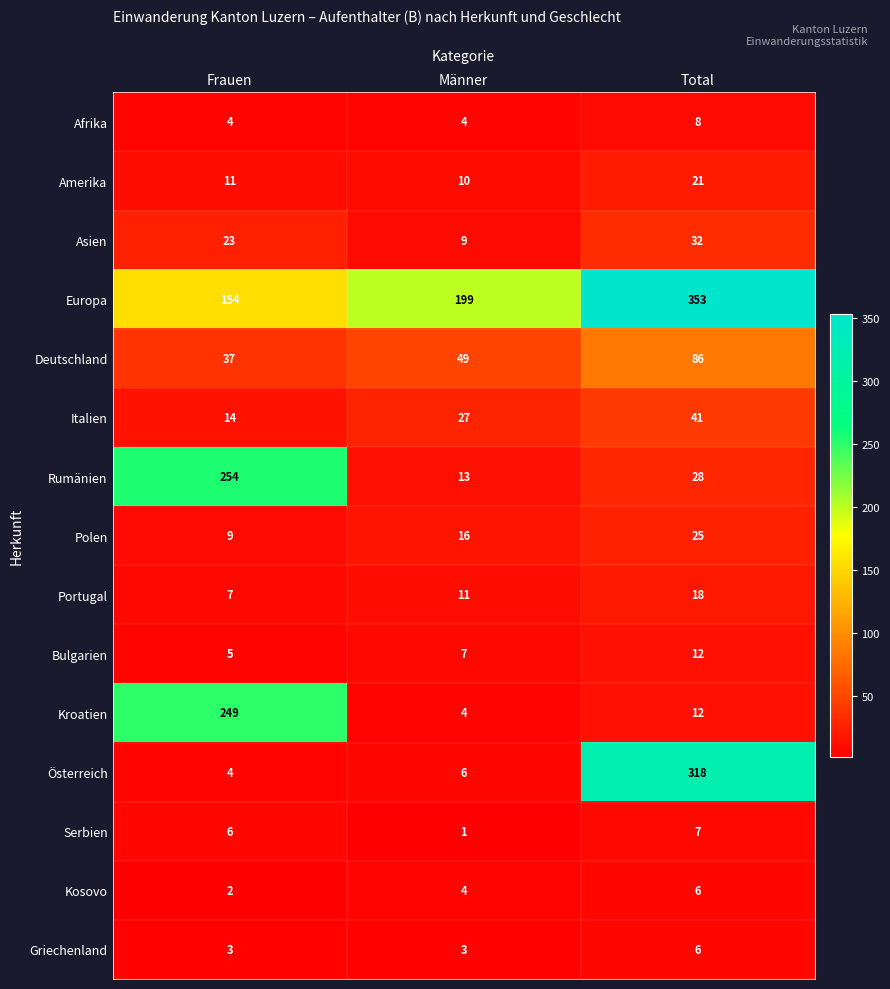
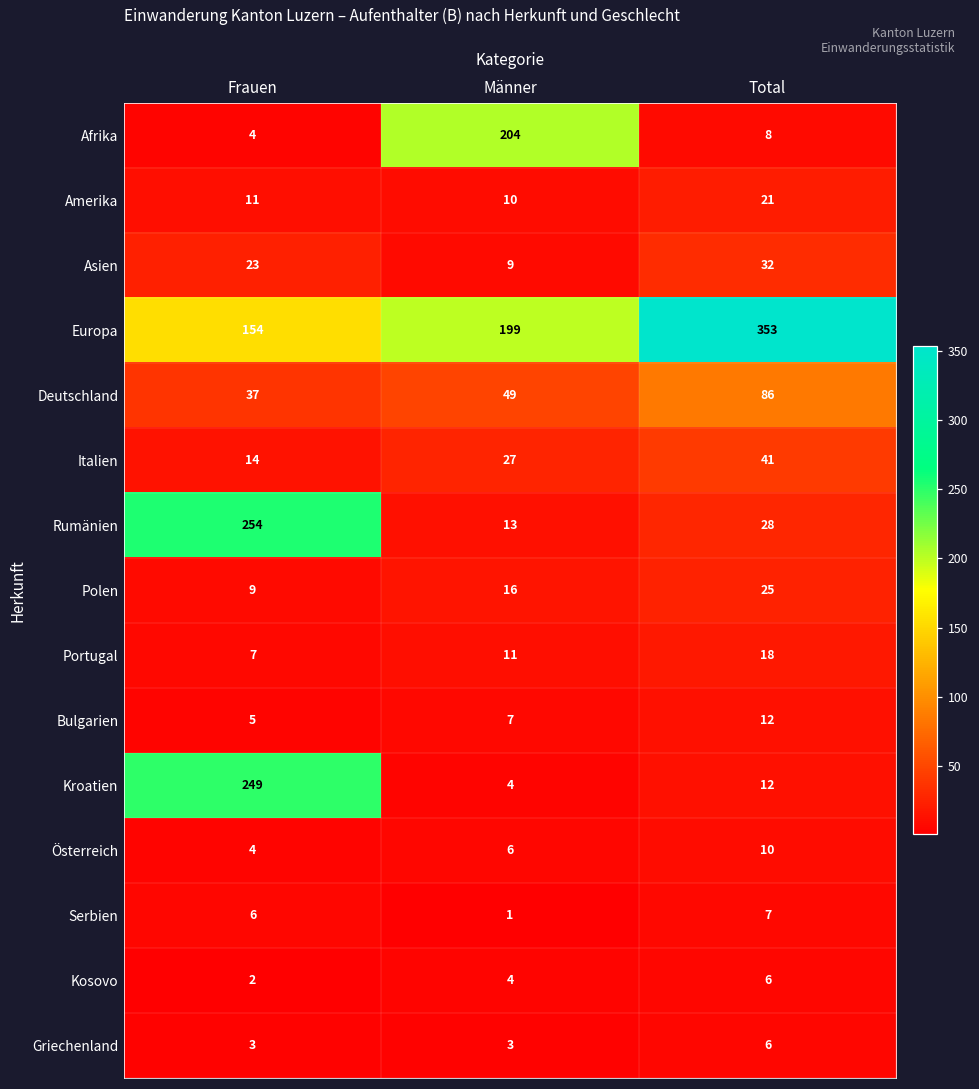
  {
    "Afrika": {
      "Frauen": 4,
-     "Männer": 4,
+     "Männer": 204,
      "Total": 8
    },
    "Amerika": {
      "Frauen": 11,
      "Männer": 10,
      "Total": 21
    },
    "Asien": {
      "Frauen": 23,
      "Männer": 9,
      "Total": 32
    },
    "Europa": {
      "Frauen": 154,
      "Männer": 199,
      "Total": 353
    },
    "Deutschland": {
      "Frauen": 37,
      "Männer": 49,
      "Total": 86
    },
    "Italien": {
      "Frauen": 14,
      "Männer": 27,
      "Total": 41
    },
    "Rumänien": {
      "Frauen": 254,
      "Männer": 13,
      "Total": 28
    },
    "Polen": {
      "Frauen": 9,
      "Männer": 16,
      "Total": 25
    },
    "Portugal": {
      "Frauen": 7,
      "Männer": 11,
      "Total": 18
    },
    "Bulgarien": {
      "Frauen": 5,
      "Männer": 7,
      "Total": 12
    },
    "Kroatien": {
      "Frauen": 249,
      "Männer": 4,
      "Total": 12
    },
    "Österreich": {
      "Frauen": 4,
      "Männer": 6,
-     "Total": 318
+     "Total": 10
    },
    "Serbien": {
      "Frauen": 6,
      "Männer": 1,
      "Total": 7
    },
    "Kosovo": {
      "Frauen": 2,
      "Männer": 4,
      "Total": 6
    },
    "Griechenland": {
      "Frauen": 3,
      "Männer": 3,
      "Total": 6
    }
  }
